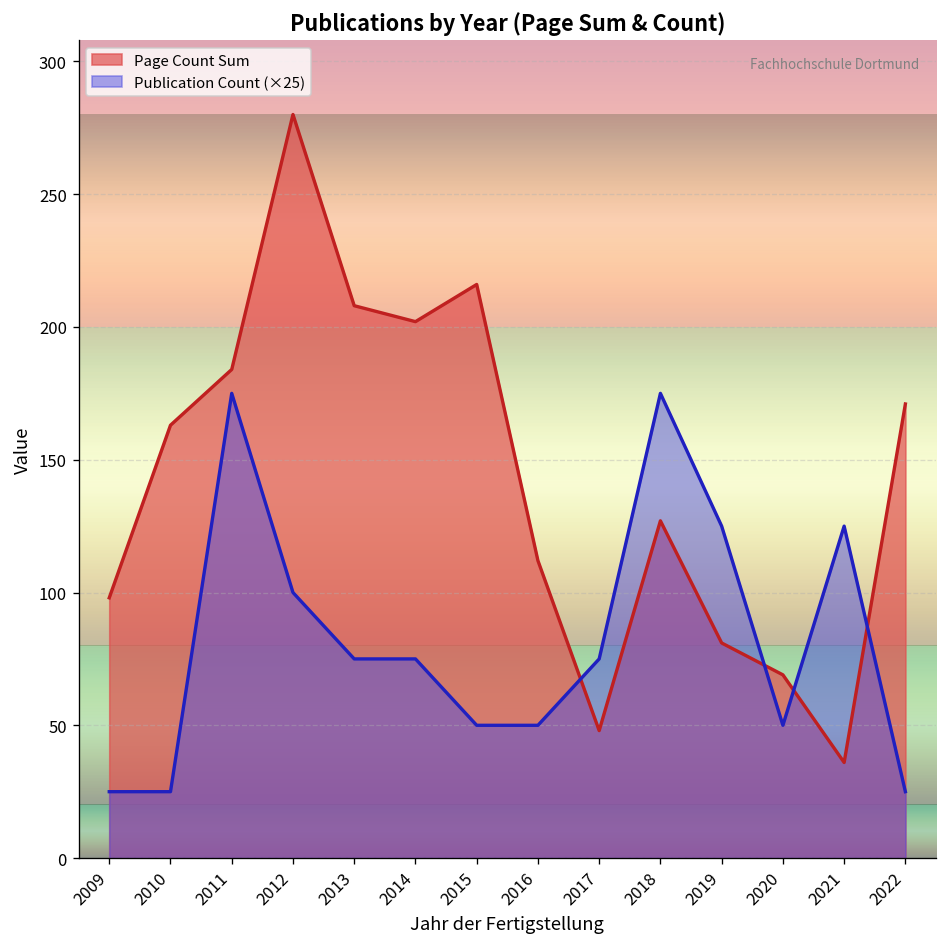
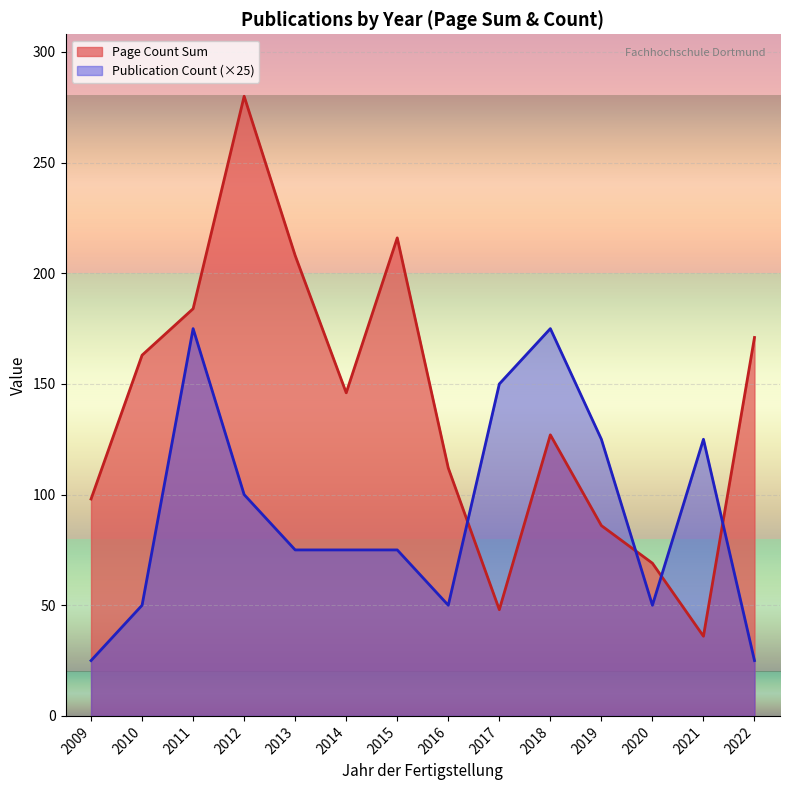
  {
    "Page Count Sum": {
      "2009": 98,
      "2010": 163,
      "2011": 184,
      "2012": 280,
      "2013": 208,
-     "2014": 202,
+     "2014": 146,
      "2015": 216,
      "2016": 112,
      "2017": 48,
      "2018": 127,
-     "2019": 81,
+     "2019": 86,
      "2020": 69,
      "2021": 36,
      "2022": 171
    },
    "Publication Count (×25)": {
      "2009": 25,
-     "2010": 25,
+     "2010": 50,
      "2011": 175,
      "2012": 100,
      "2013": 75,
      "2014": 75,
-     "2015": 50,
+     "2015": 75,
      "2016": 50,
-     "2017": 75,
+     "2017": 150,
      "2018": 175,
      "2019": 125,
      "2020": 50,
      "2021": 125,
      "2022": 25
    }
  }
